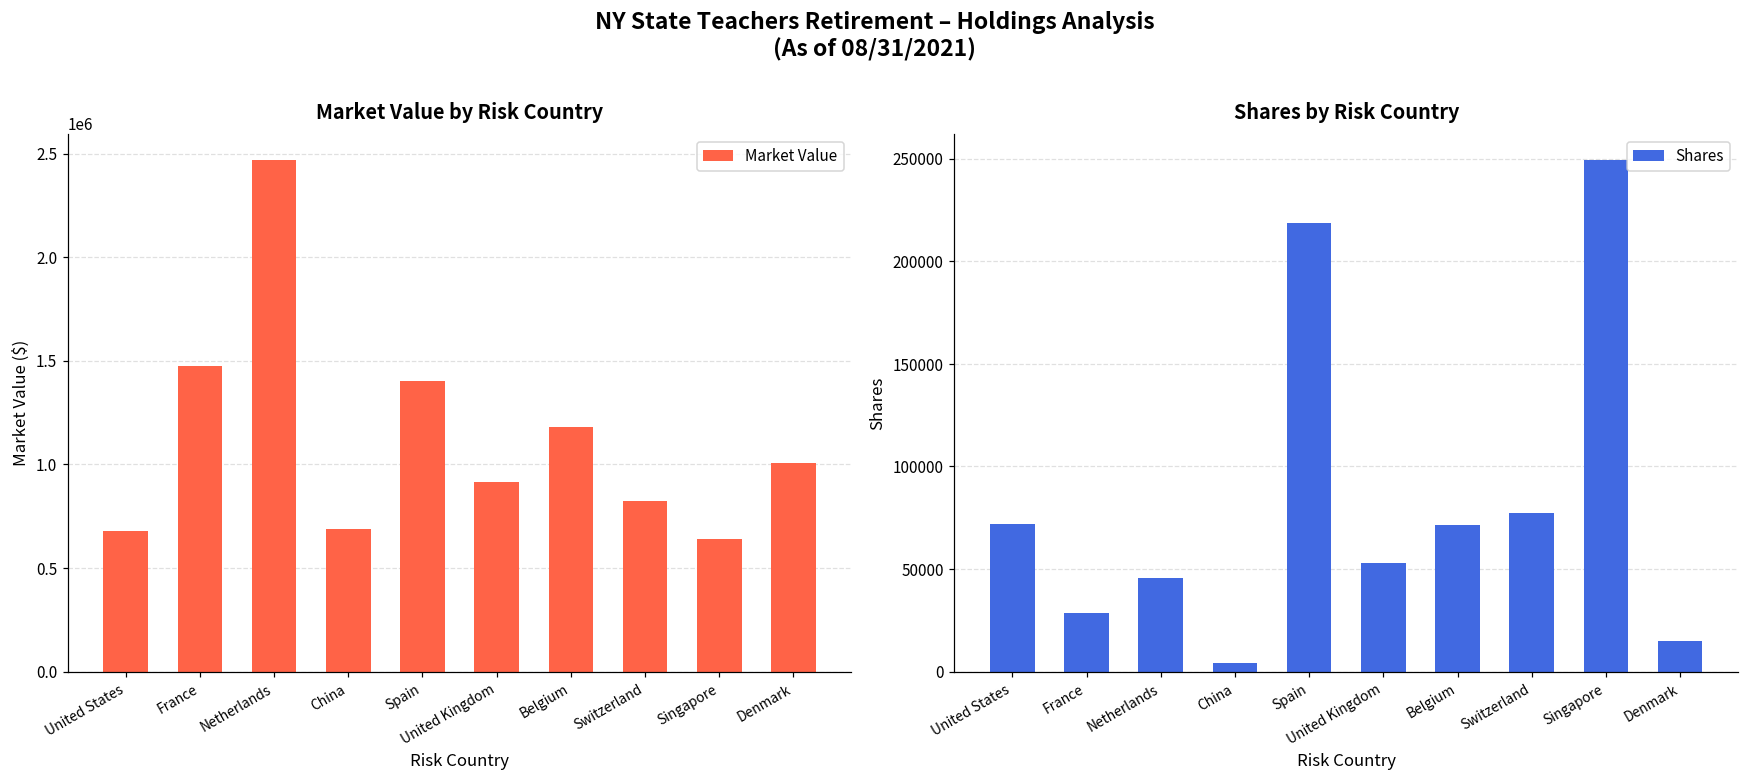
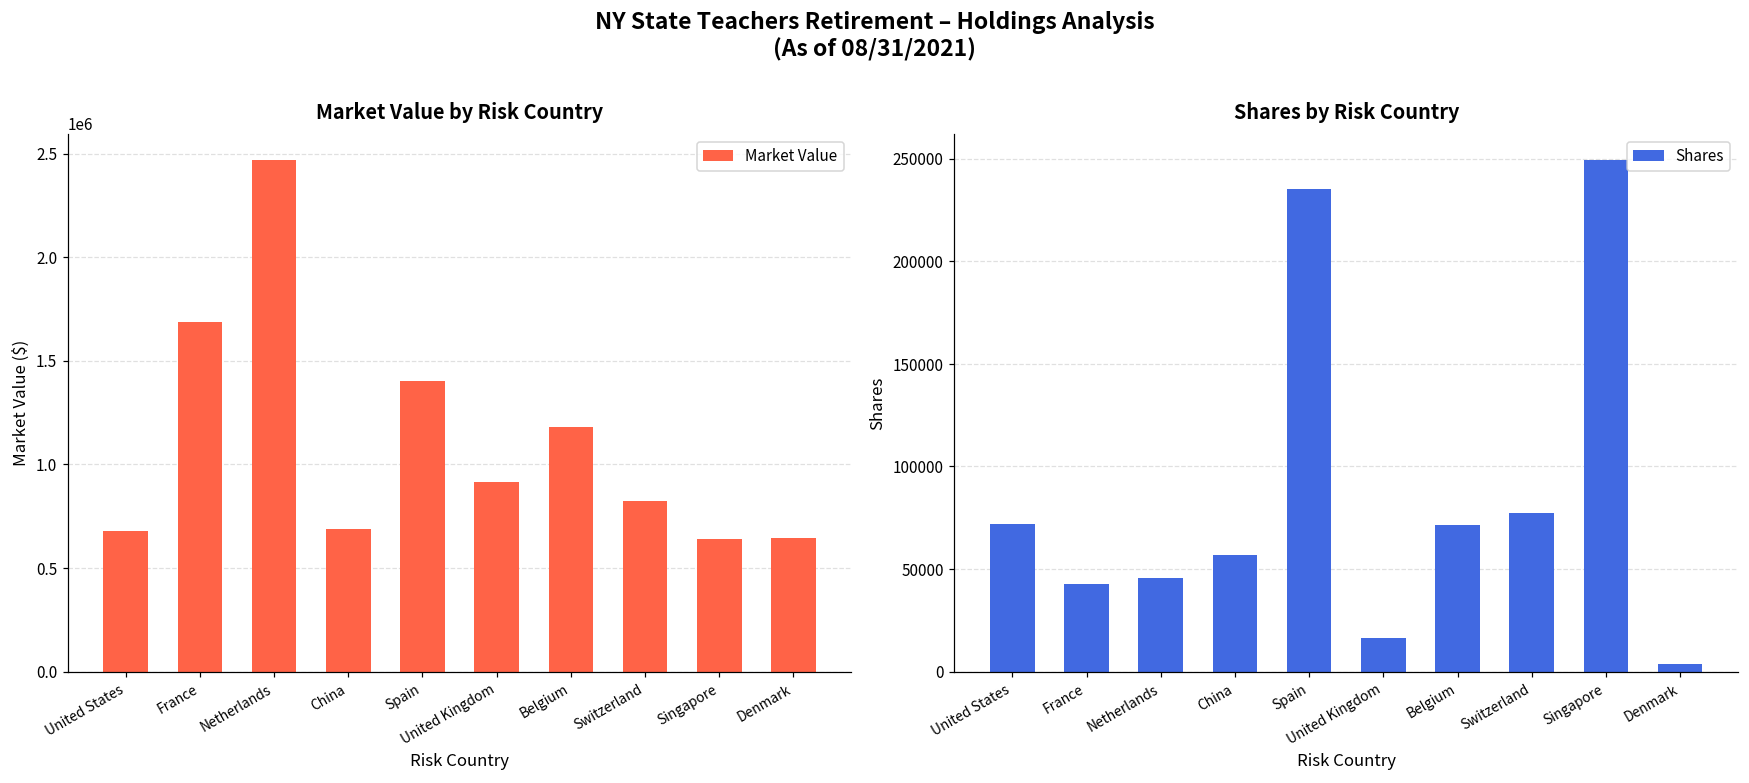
  {
    "Market Value by Risk Country": {
      "United States": 680000,
-     "France": 1480000,
+     "France": 1690000,
      "Netherlands": 2470000,
      "China": 690000,
      "Spain": 1400000,
      "United Kingdom": 920000,
      "Belgium": 1180000,
      "Switzerland": 820000,
      "Singapore": 640000,
-     "Denmark": 1010000
+     "Denmark": 650000
    },
    "Shares by Risk Country": {
      "United States": 72000,
-     "France": 28000,
+     "France": 43000,
      "Netherlands": 46000,
-     "China": 4000,
-     "Spain": 219000,
-     "United Kingdom": 53000,
+     "China": 57000,
+     "Spain": 235000,
+     "United Kingdom": 16000,
      "Belgium": 71000,
      "Switzerland": 77000,
      "Singapore": 249000,
-     "Denmark": 15000
+     "Denmark": 4000
    }
  }
